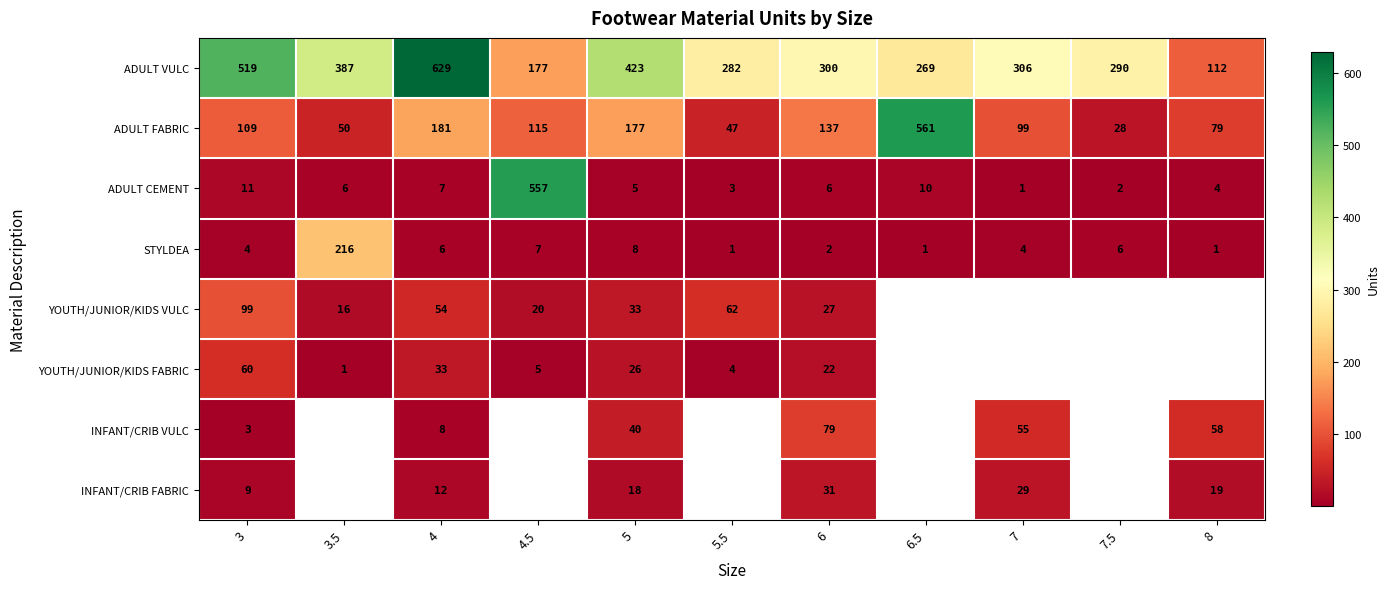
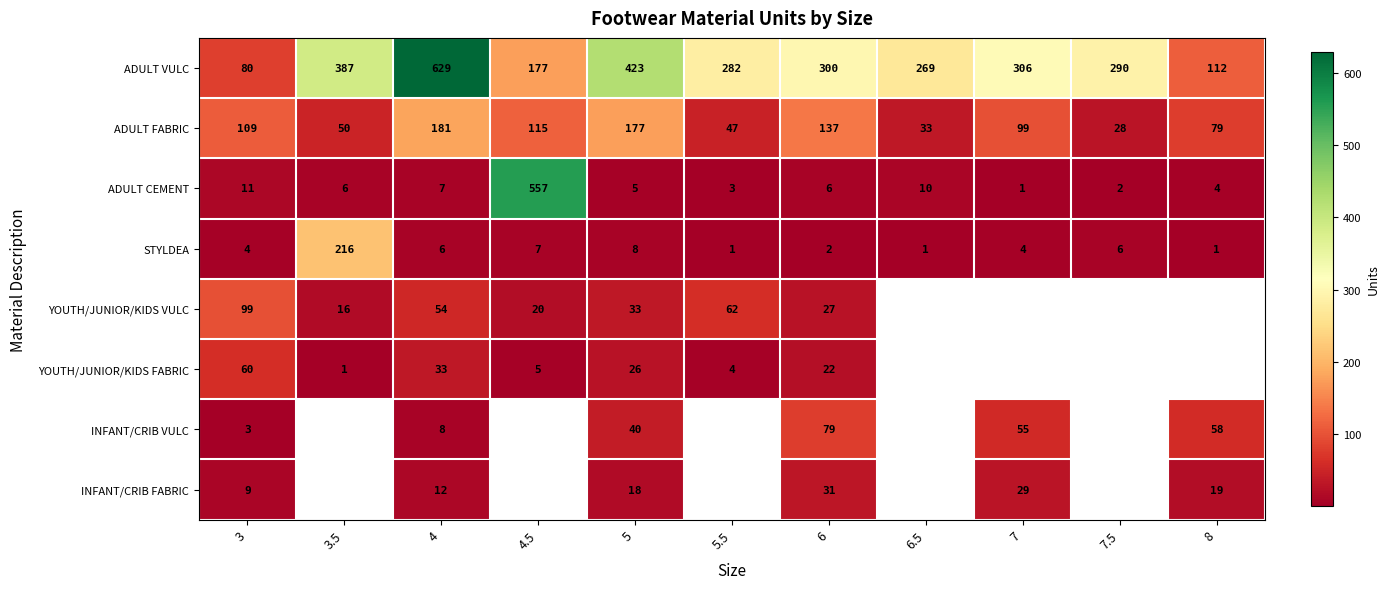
  {
    "ADULT VULC": {
-     "3": 519,
+     "3": 80,
      "3.5": 387,
      "4": 629,
      "4.5": 177,
      "5": 423,
      "5.5": 282,
      "6": 300,
      "6.5": 269,
      "7": 306,
      "7.5": 290,
      "8": 112
    },
    "ADULT FABRIC": {
      "3": 109,
      "3.5": 50,
      "4": 181,
      "4.5": 115,
      "5": 177,
      "5.5": 47,
      "6": 137,
-     "6.5": 561,
+     "6.5": 33,
      "7": 99,
      "7.5": 28,
      "8": 79
    },
    "ADULT CEMENT": {
      "3": 11,
      "3.5": 6,
      "4": 7,
      "4.5": 557,
      "5": 5,
      "5.5": 3,
      "6": 6,
      "6.5": 10,
      "7": 1,
      "7.5": 2,
      "8": 4
    },
    "STYLDEA": {
      "3": 4,
      "3.5": 216,
      "4": 6,
      "4.5": 7,
      "5": 8,
      "5.5": 1,
      "6": 2,
      "6.5": 1,
      "7": 4,
      "7.5": 6,
      "8": 1
    },
    "YOUTH/JUNIOR/KIDS VULC": {
      "3": 99,
      "3.5": 16,
      "4": 54,
      "4.5": 20,
      "5": 33,
      "5.5": 62,
      "6": 27
    },
    "YOUTH/JUNIOR/KIDS FABRIC": {
      "3": 60,
      "3.5": 1,
      "4": 33,
      "4.5": 5,
      "5": 26,
      "5.5": 4,
      "6": 22
    },
    "INFANT/CRIB VULC": {
      "3": 3,
      "4": 8,
      "5": 40,
      "6": 79,
      "7": 55,
      "8": 58
    },
    "INFANT/CRIB FABRIC": {
      "3": 9,
      "4": 12,
      "5": 18,
      "6": 31,
      "7": 29,
      "8": 19
    }
  }
